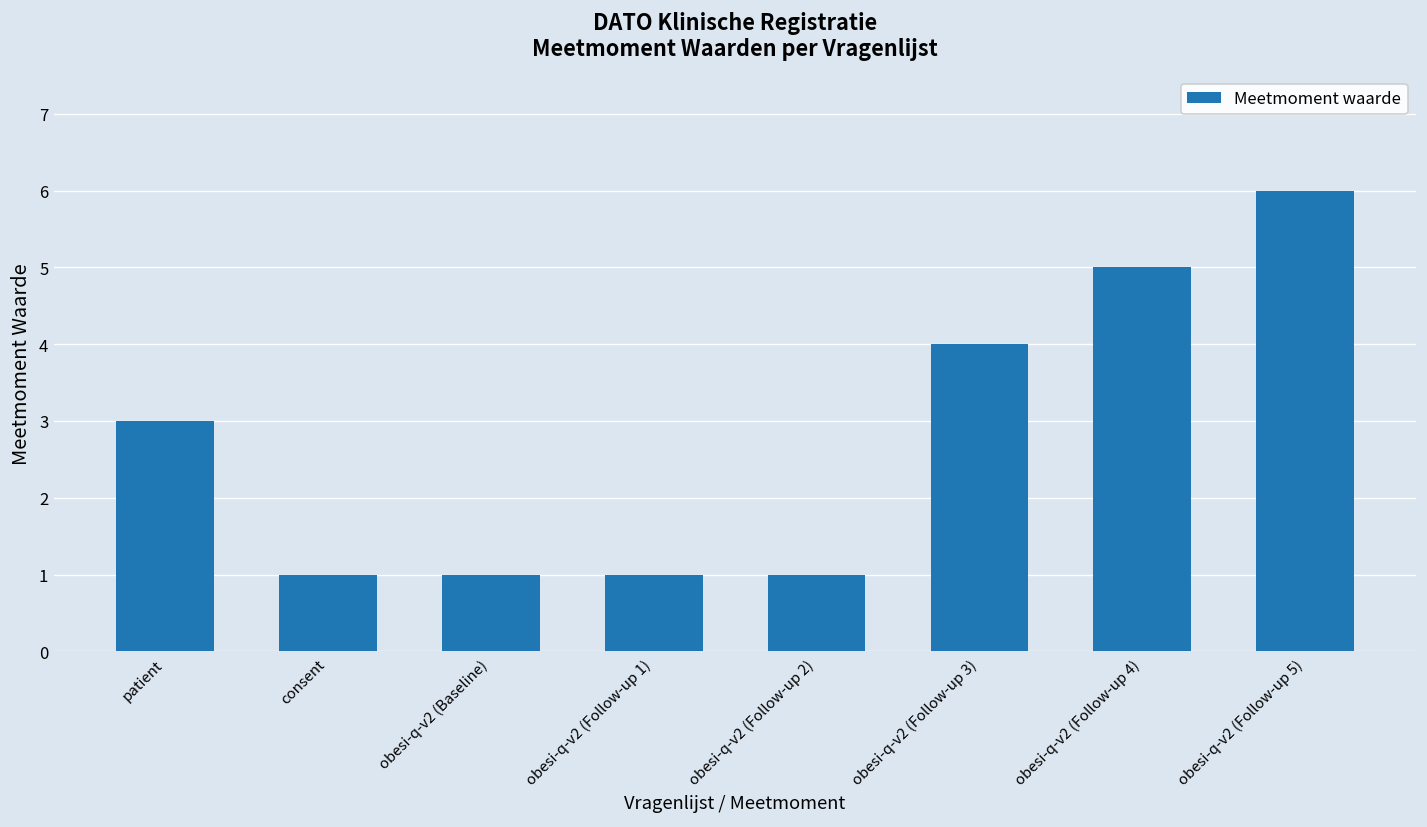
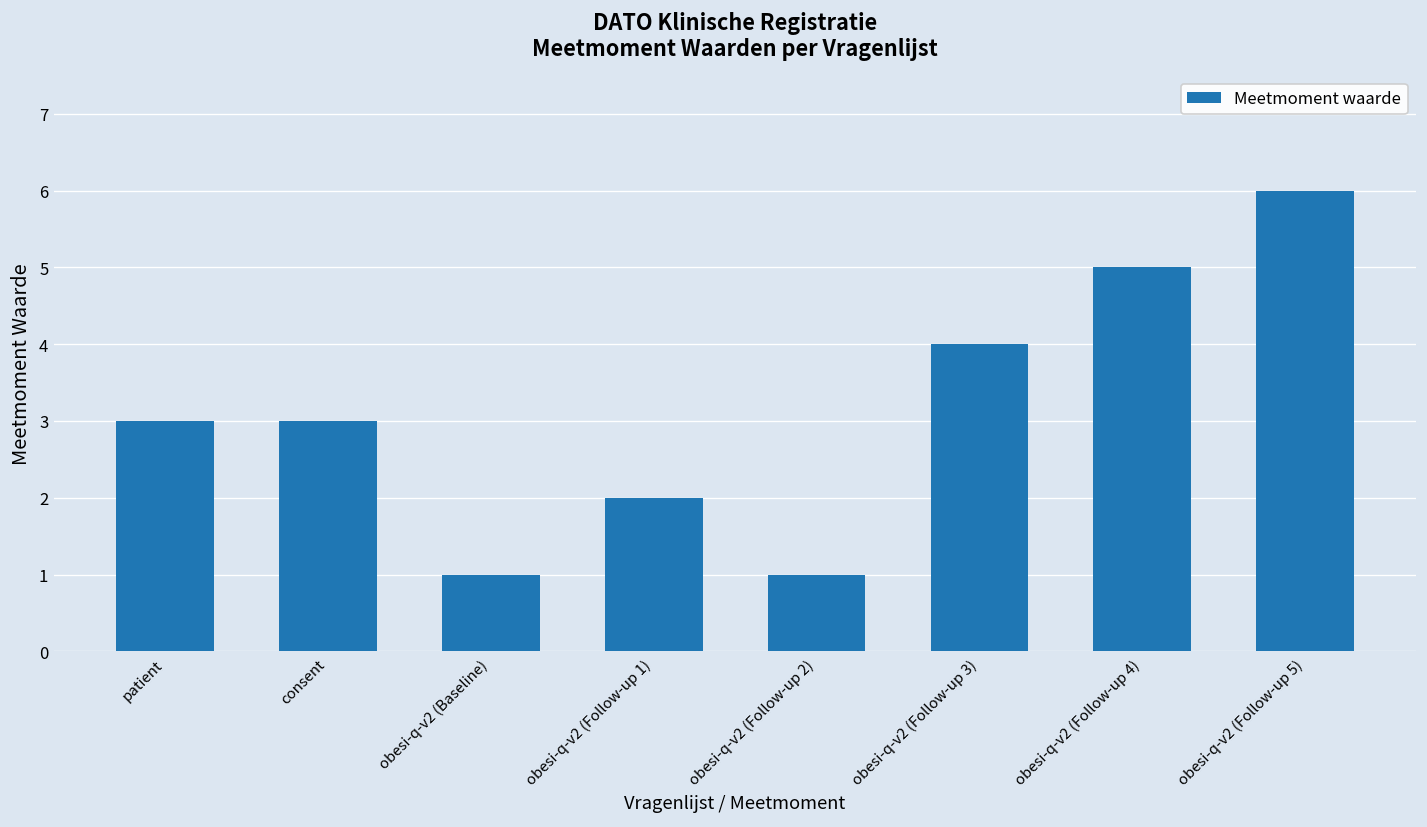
  {
    "patient": 3,
-   "consent": 1,
+   "consent": 3,
    "obesi-q-v2 (Baseline)": 1,
-   "obesi-q-v2 (Follow-up 1)": 1,
+   "obesi-q-v2 (Follow-up 1)": 2,
    "obesi-q-v2 (Follow-up 2)": 1,
    "obesi-q-v2 (Follow-up 3)": 4,
    "obesi-q-v2 (Follow-up 4)": 5,
    "obesi-q-v2 (Follow-up 5)": 6
  }
